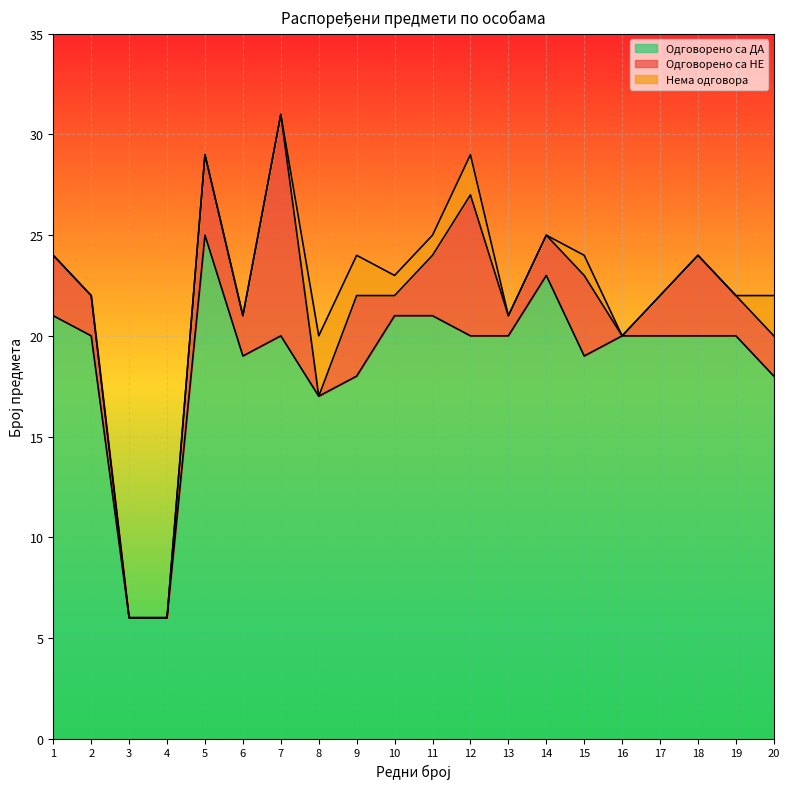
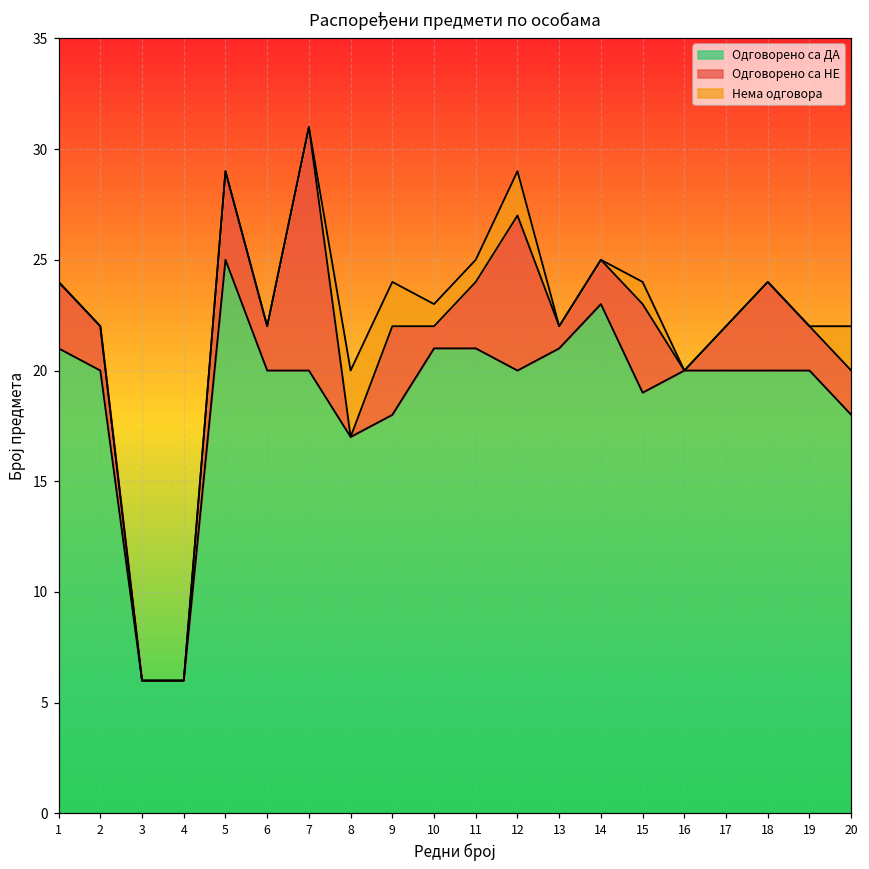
  {
    "Одговорено са ДА": {
      "1": 21,
      "2": 20,
      "5": 25,
-     "6": 19,
+     "6": 20,
      "7": 20,
      "9": 18,
      "10": 21,
      "11": 21,
      "12": 20,
-     "13": 20,
+     "13": 21,
      "14": 23,
      "15": 19,
      "17": 20,
      "18": 20,
      "19": 20,
      "20": 18
    },
    "Одговорено са НЕ": {
      "9": 4,
      "10": 1,
      "11": 3,
      "12": 7,
      "15": 4,
      "20": 2
    },
    "Нема одговора": {
      "8": 3,
      "9": 2,
      "10": 1,
      "11": 1,
      "12": 2,
      "15": 1,
      "20": 2
    }
  }
